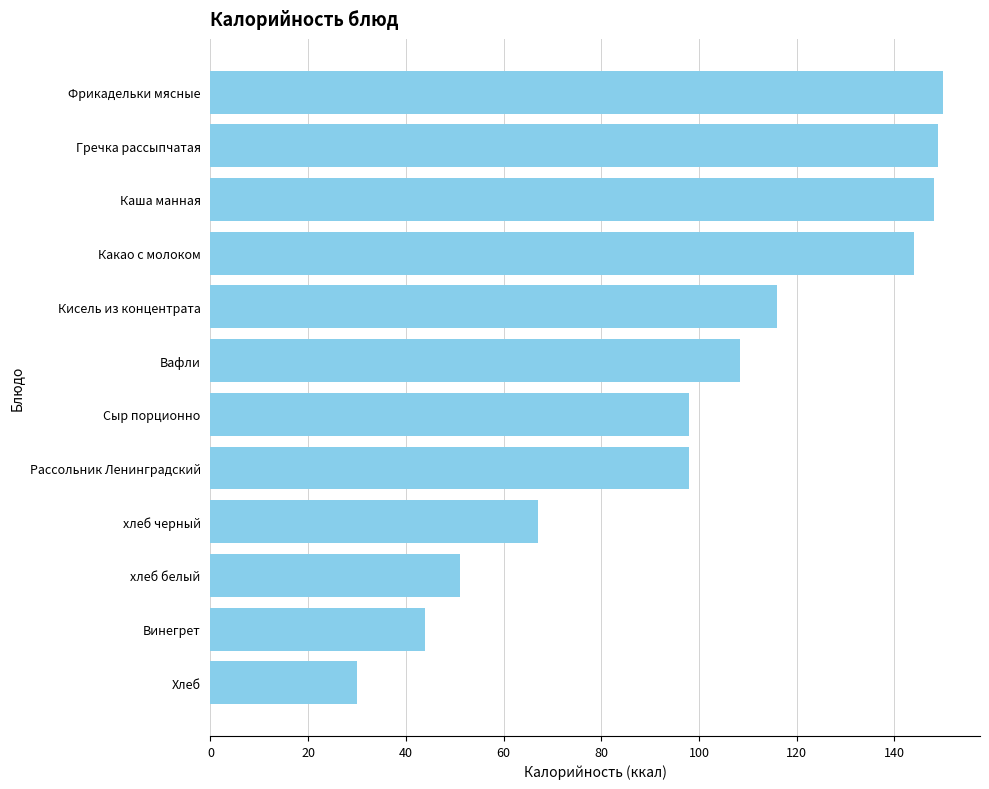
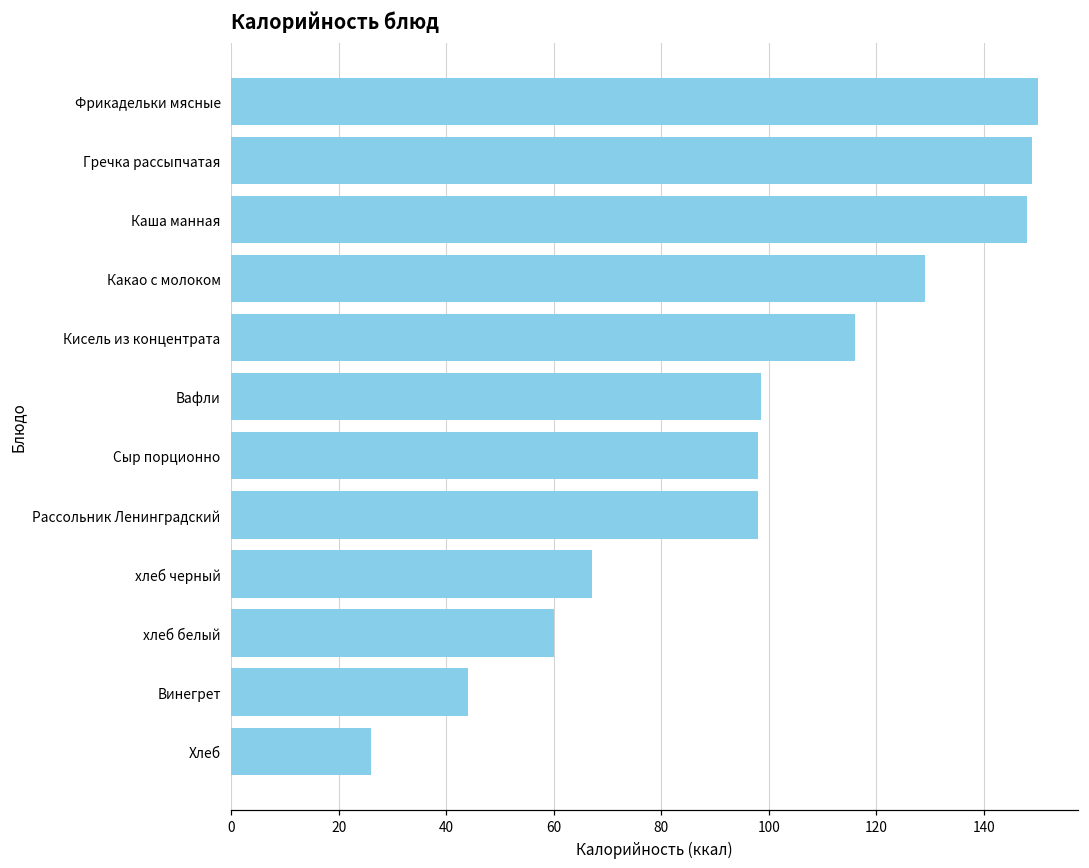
  {
    "Фрикадельки мясные": 150,
    "Гречка рассыпчатая": 149,
    "Каша манная": 148,
-   "Какао с молоком": 144,
+   "Какао с молоком": 129,
    "Кисель из концентрата": 116,
-   "Вафли": 108,
+   "Вафли": 99,
    "Сыр порционно": 98,
    "Рассольник Ленинградский": 98,
    "хлеб черный": 67,
-   "хлеб белый": 51,
+   "хлеб белый": 60,
    "Винегрет": 44,
-   "Хлеб": 30
+   "Хлеб": 26
  }
